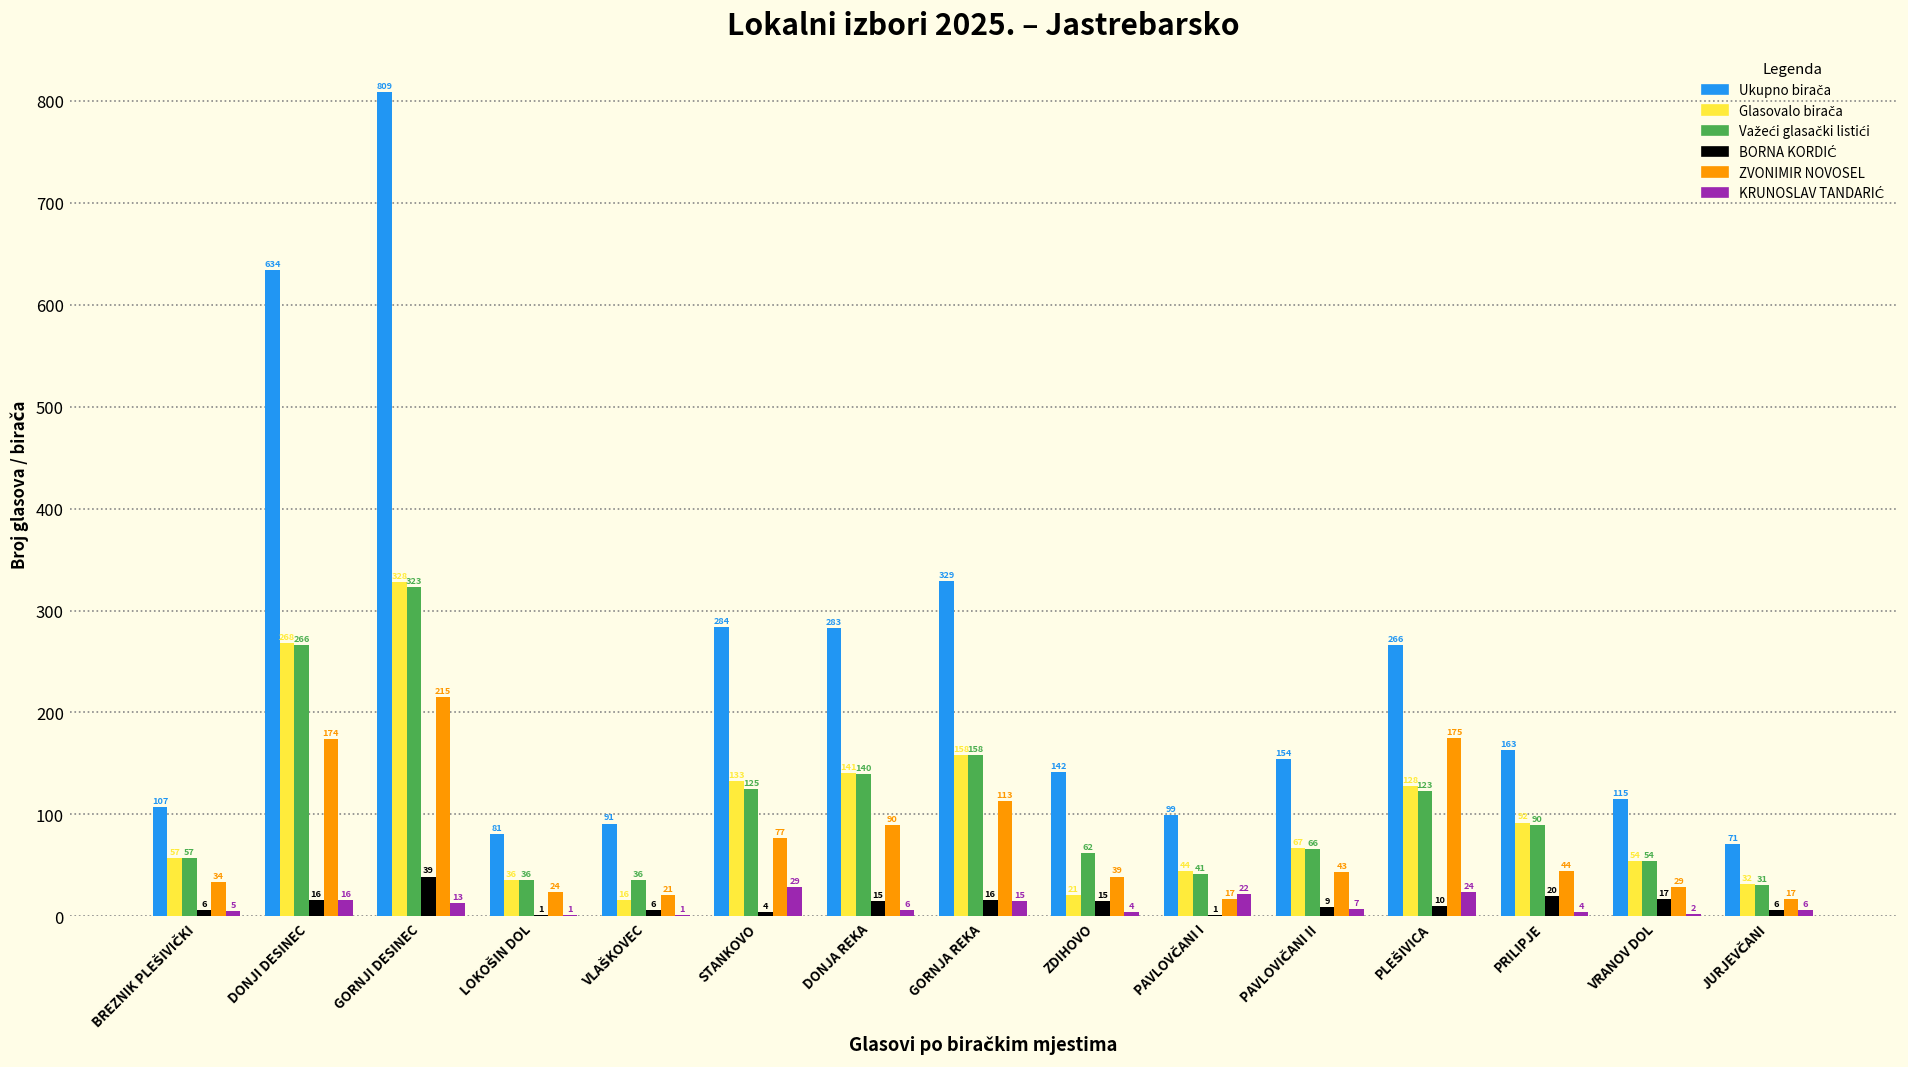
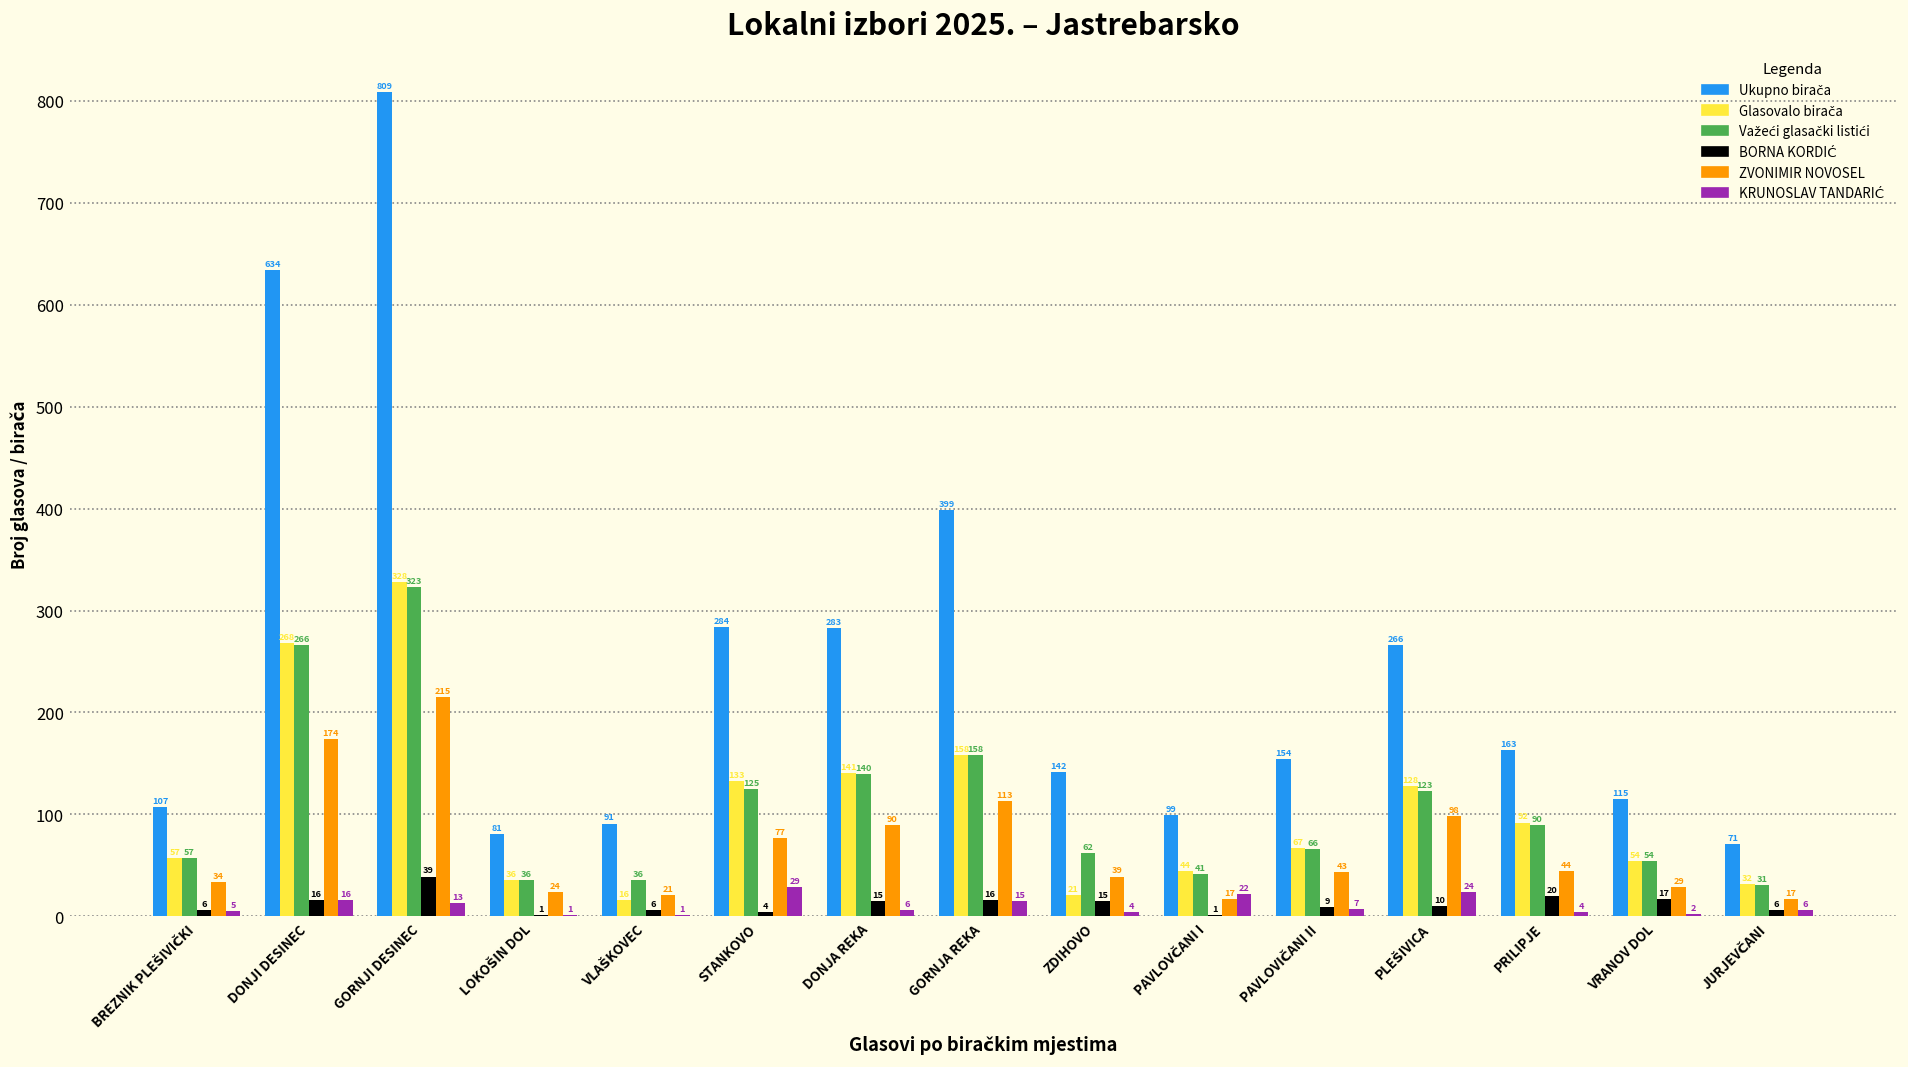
  {
    "Ukupno birača": {
      "BREZNIK PLEŠIVIČKI": 107,
      "DONJI DESINEC": 634,
      "GORNJI DESINEC": 809,
      "LOKOŠIN DOL": 81,
      "VLAŠKOVEC": 91,
      "STANKOVO": 284,
      "DONJA REKA": 283,
-     "GORNJA REKA": 329,
+     "GORNJA REKA": 399,
      "ZDIHOVO": 142,
      "PAVLOVČANI I": 99,
      "PAVLOVIČANI II": 154,
      "PLEŠIVICA": 266,
      "PRILIPJE": 163,
      "VRANOV DOL": 115,
      "JURJEVČANI": 71
    },
    "Glasovalo birača": {
      "BREZNIK PLEŠIVIČKI": 57,
      "DONJI DESINEC": 268,
      "GORNJI DESINEC": 328,
      "LOKOŠIN DOL": 36,
      "VLAŠKOVEC": 16,
      "STANKOVO": 133,
      "DONJA REKA": 141,
      "GORNJA REKA": 158,
      "ZDIHOVO": 21,
      "PAVLOVČANI I": 44,
      "PAVLOVIČANI II": 67,
      "PLEŠIVICA": 128,
      "PRILIPJE": 92,
      "VRANOV DOL": 54,
      "JURJEVČANI": 32
    },
    "Važeći glasački listići": {
      "BREZNIK PLEŠIVIČKI": 57,
      "DONJI DESINEC": 266,
      "GORNJI DESINEC": 323,
      "LOKOŠIN DOL": 36,
      "VLAŠKOVEC": 36,
      "STANKOVO": 125,
      "DONJA REKA": 140,
      "GORNJA REKA": 158,
      "ZDIHOVO": 62,
      "PAVLOVČANI I": 41,
      "PAVLOVIČANI II": 66,
      "PLEŠIVICA": 123,
      "PRILIPJE": 90,
      "VRANOV DOL": 54,
      "JURJEVČANI": 31
    },
    "BORNA KORDIĆ": {
      "BREZNIK PLEŠIVIČKI": 6,
      "DONJI DESINEC": 16,
      "GORNJI DESINEC": 39,
      "LOKOŠIN DOL": 1,
      "VLAŠKOVEC": 6,
      "STANKOVO": 4,
      "DONJA REKA": 15,
      "GORNJA REKA": 16,
      "ZDIHOVO": 15,
      "PAVLOVČANI I": 1,
      "PAVLOVIČANI II": 9,
      "PLEŠIVICA": 10,
      "PRILIPJE": 20,
      "VRANOV DOL": 17,
      "JURJEVČANI": 6
    },
    "ZVONIMIR NOVOSEL": {
      "BREZNIK PLEŠIVIČKI": 34,
      "DONJI DESINEC": 174,
      "GORNJI DESINEC": 215,
      "LOKOŠIN DOL": 24,
      "VLAŠKOVEC": 21,
      "STANKOVO": 77,
      "DONJA REKA": 90,
      "GORNJA REKA": 113,
      "ZDIHOVO": 39,
      "PAVLOVČANI I": 17,
      "PAVLOVIČANI II": 43,
-     "PLEŠIVICA": 175,
+     "PLEŠIVICA": 98,
      "PRILIPJE": 44,
      "VRANOV DOL": 29,
      "JURJEVČANI": 17
    },
    "KRUNOSLAV TANDARIĆ": {
      "BREZNIK PLEŠIVIČKI": 5,
      "DONJI DESINEC": 16,
      "GORNJI DESINEC": 13,
      "LOKOŠIN DOL": 1,
      "VLAŠKOVEC": 1,
      "STANKOVO": 29,
      "DONJA REKA": 6,
      "GORNJA REKA": 15,
      "ZDIHOVO": 4,
      "PAVLOVČANI I": 22,
      "PAVLOVIČANI II": 7,
      "PLEŠIVICA": 24,
      "PRILIPJE": 4,
      "VRANOV DOL": 2,
      "JURJEVČANI": 6
    }
  }
